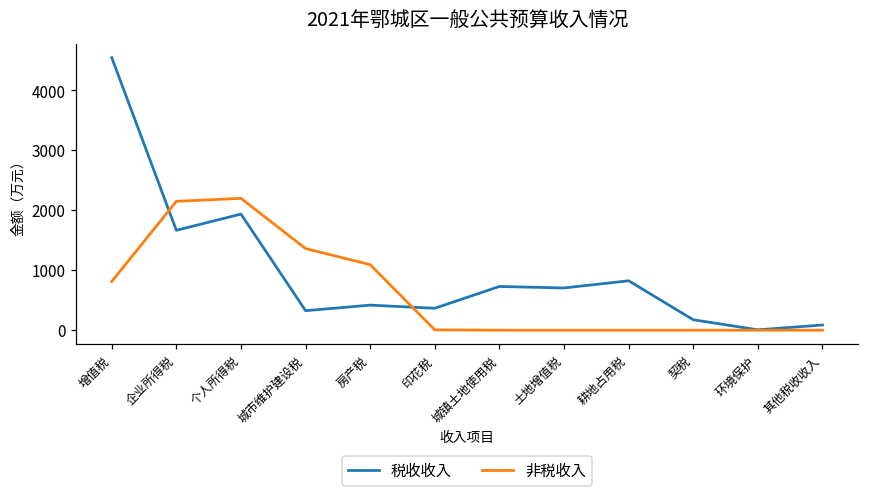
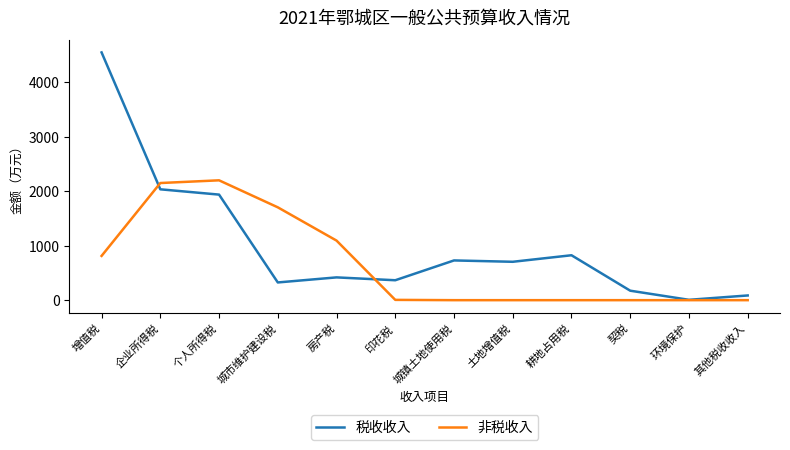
  {
    "税收收入": {
      "增值税": 4500,
-     "企业所得税": 1700,
+     "企业所得税": 2000,
      "个人所得税": 1900,
      "城市维护建设税": 300,
      "房产税": 400,
      "印花税": 400,
      "城镇土地使用税": 700,
      "土地增值税": 700,
      "耕地占用税": 800,
      "契税": 200,
      "其他税收收入": 100
    },
    "非税收入": {
      "增值税": 800,
      "企业所得税": 2100,
      "个人所得税": 2200,
-     "城市维护建设税": 1400,
+     "城市维护建设税": 1700,
      "房产税": 1100,
      "印花税": 0,
      "城镇土地使用税": 0,
      "土地增值税": 0,
      "耕地占用税": 0,
      "契税": 0,
      "其他税收收入": 0
    }
  }
